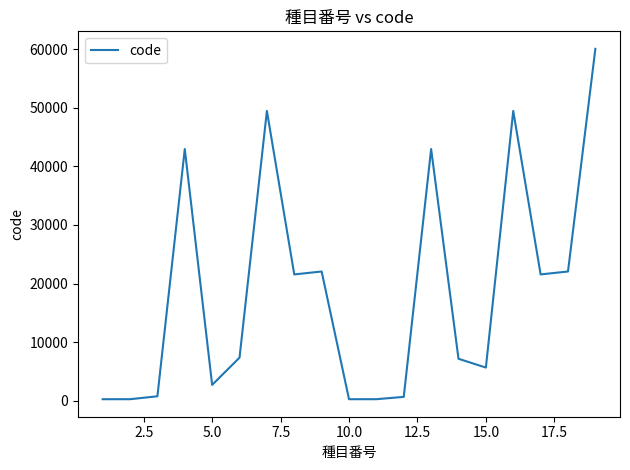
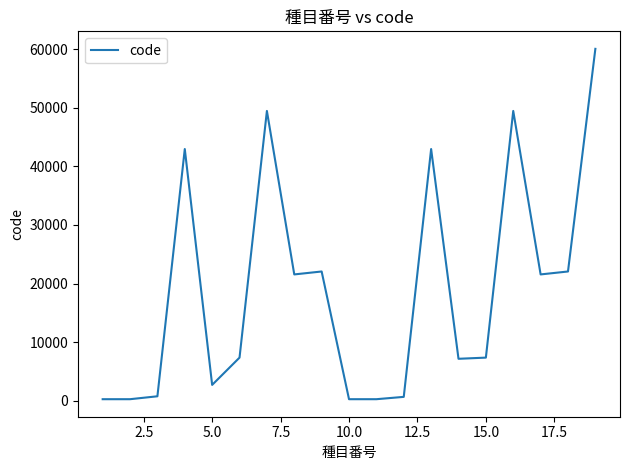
  {
    "5.0": 3000,
    "10.0": 0,
-   "15.0": 6000
+   "15.0": 7000
  }
